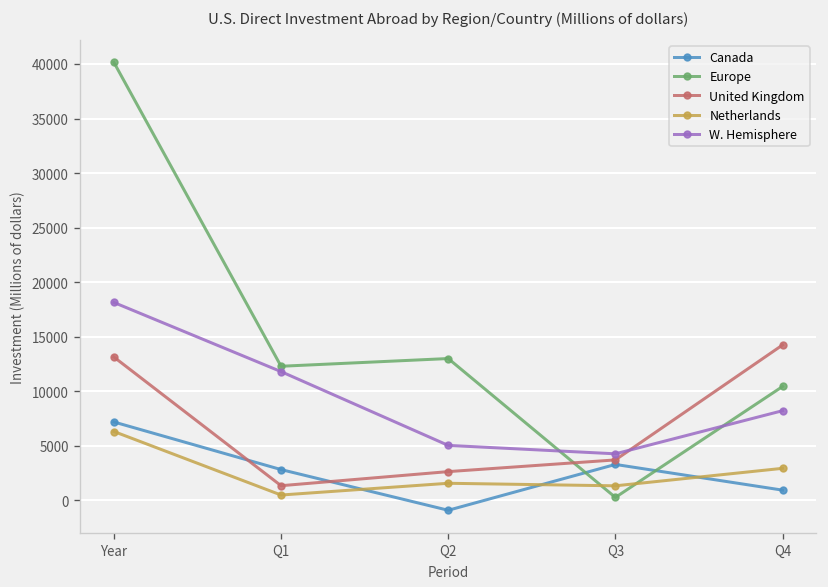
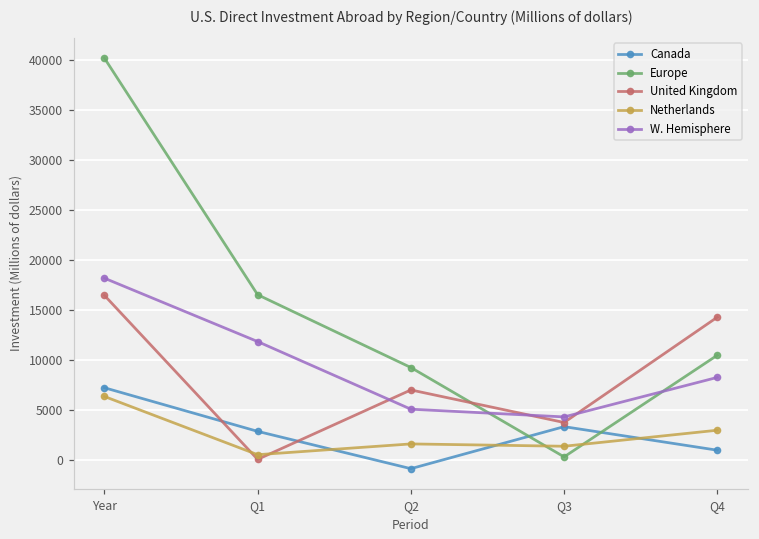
  {
    "Canada": {
      "Year": 7000,
      "Q1": 3000,
      "Q2": -1000,
      "Q3": 3000,
      "Q4": 1000
    },
    "Europe": {
      "Year": 40000,
-     "Q1": 12000,
-     "Q2": 13000,
+     "Q1": 16000,
+     "Q2": 9000,
      "Q3": 0,
      "Q4": 10000
    },
    "United Kingdom": {
-     "Year": 13000,
-     "Q1": 1000,
-     "Q2": 3000,
+     "Year": 16000,
+     "Q1": 0,
+     "Q2": 7000,
      "Q3": 4000,
      "Q4": 14000
    },
    "Netherlands": {
      "Year": 6000,
      "Q1": 0,
      "Q2": 2000,
      "Q3": 1000,
      "Q4": 3000
    },
    "W. Hemisphere": {
      "Year": 18000,
      "Q1": 12000,
      "Q2": 5000,
      "Q3": 4000,
      "Q4": 8000
    }
  }
